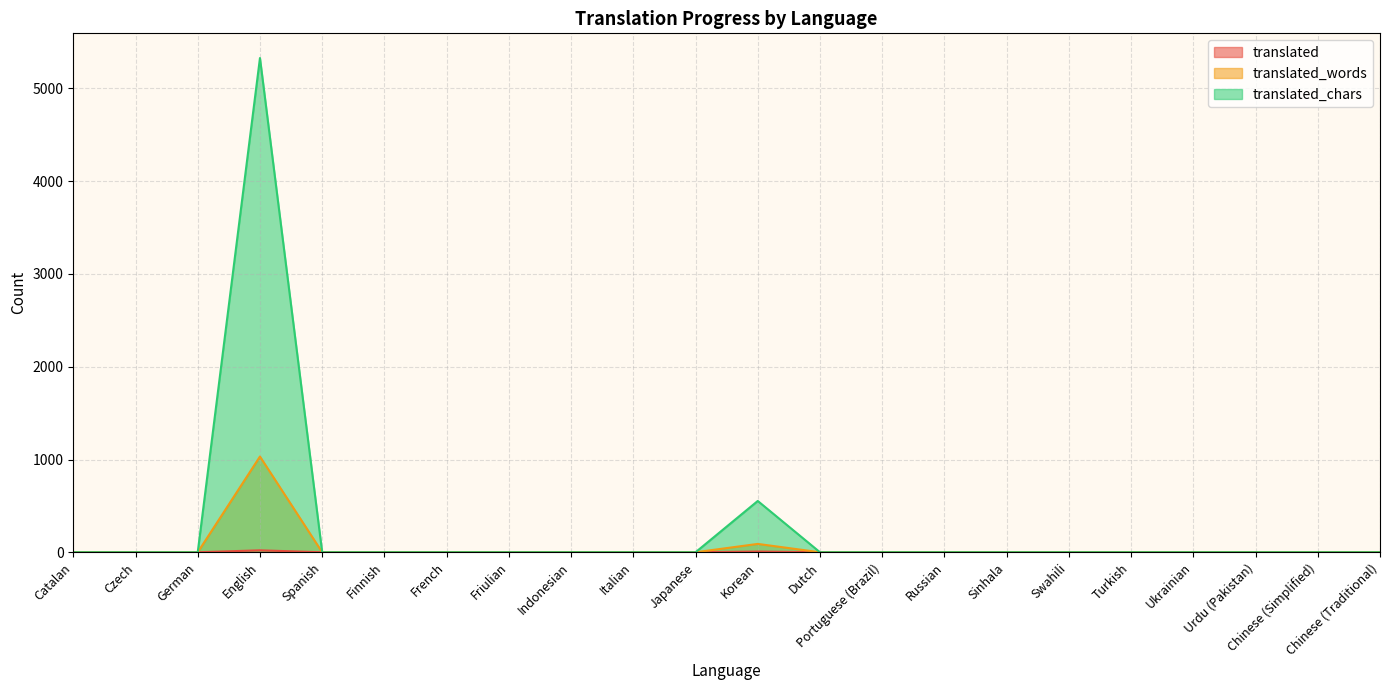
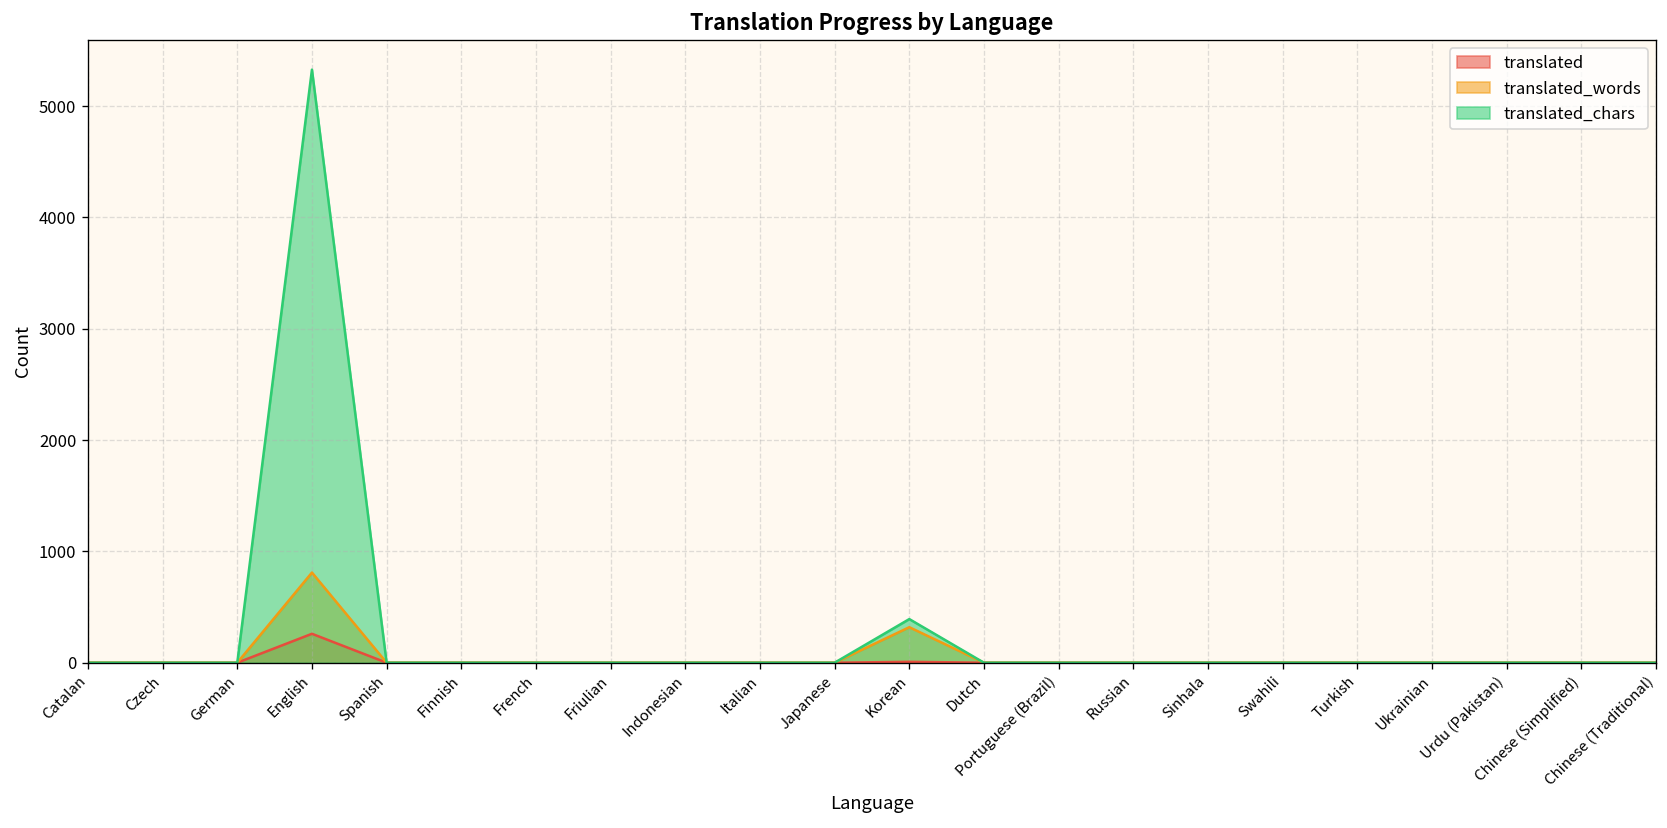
  {
    "translated": {
-     "English": 0,
+     "English": 300,
      "Korean": 0
    },
    "translated_words": {
-     "English": 1000,
-     "Korean": 100
+     "English": 800,
+     "Korean": 300
    },
    "translated_chars": {
      "English": 5300,
-     "Korean": 600
+     "Korean": 400
    }
  }
